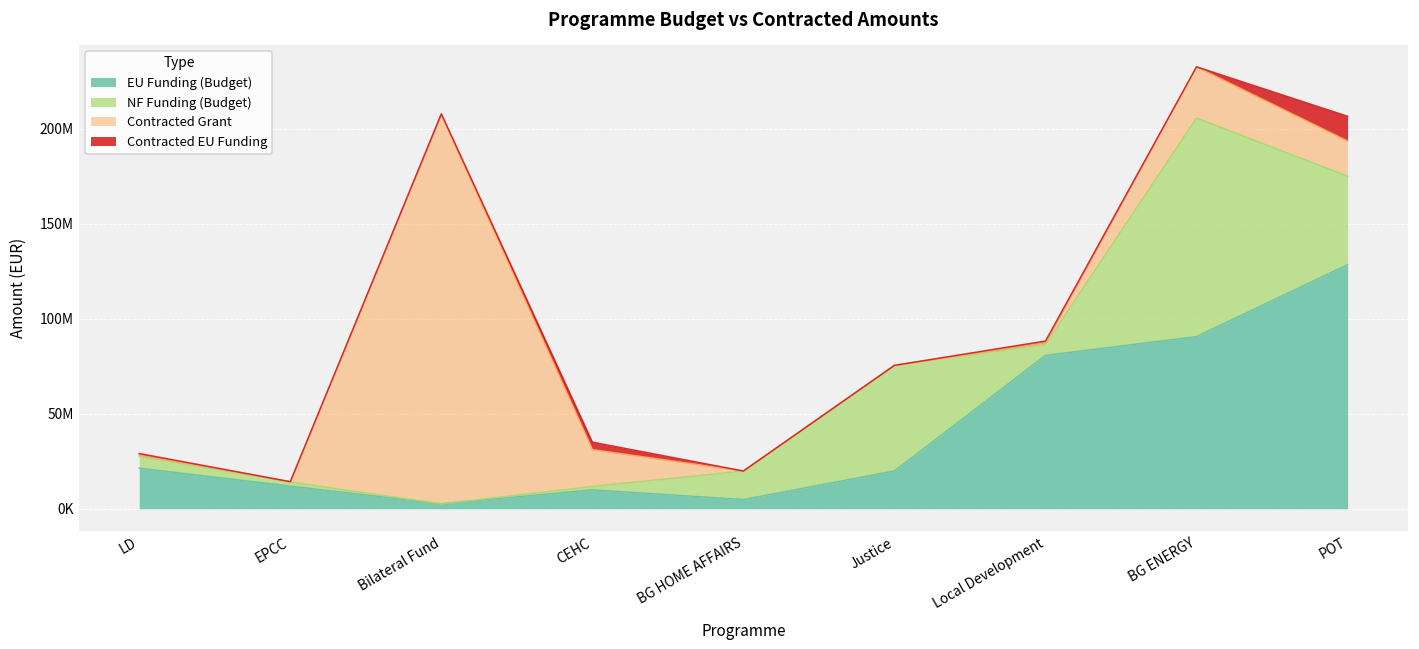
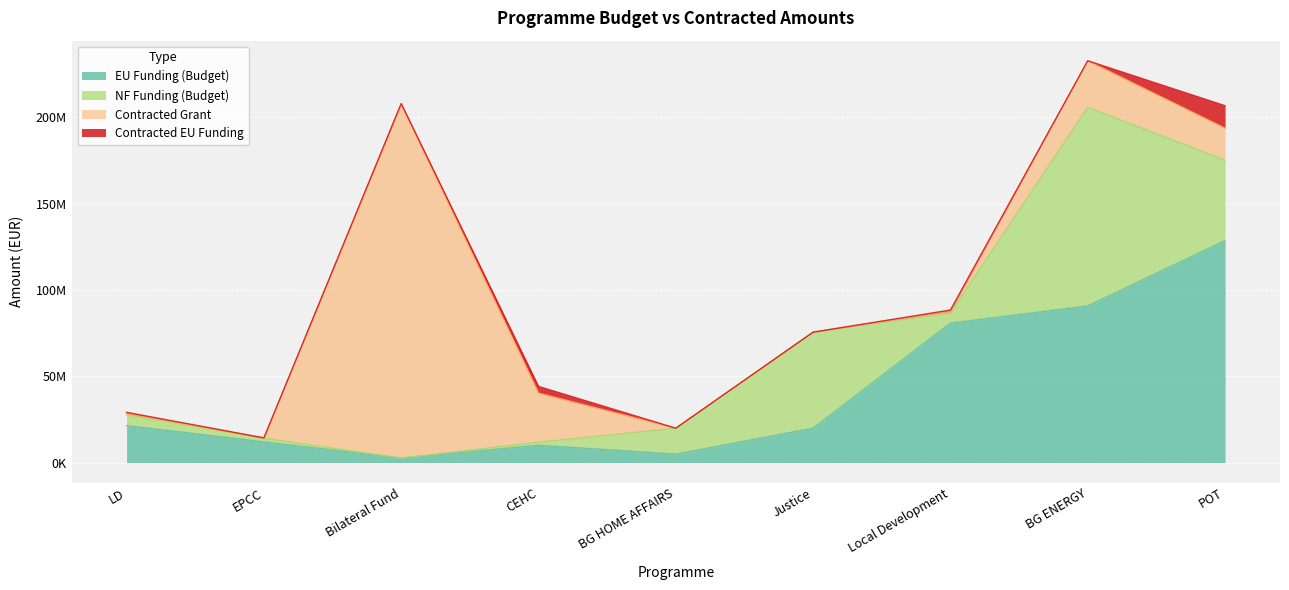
  {
    "EU Funding (Budget)": {
      "LD": 21000000,
      "EPCC": 12000000,
      "CEHC": 10000000,
      "BG HOME AFFAIRS": 5000000,
      "Justice": 20000000,
      "Local Development": 81000000,
      "BG ENERGY": 91000000,
      "POT": 129000000
    },
    "NF Funding (Budget)": {
      "CEHC": 2000000,
      "BG ENERGY": 115000000,
      "POT": 47000000
    },
    "Contracted Grant": {
-     "CEHC": 19000000,
+     "CEHC": 28000000,
      "POT": 19000000
    },
    "Contracted EU Funding": {
      "CEHC": 4000000,
      "POT": 13000000
    }
  }
